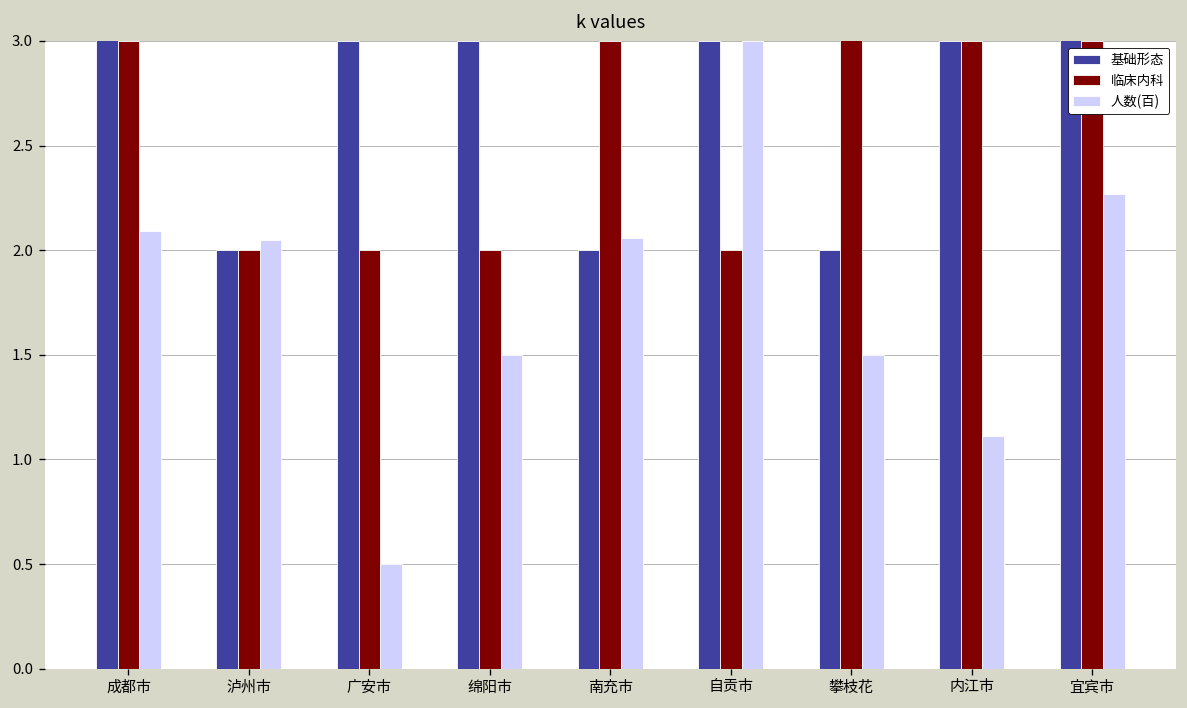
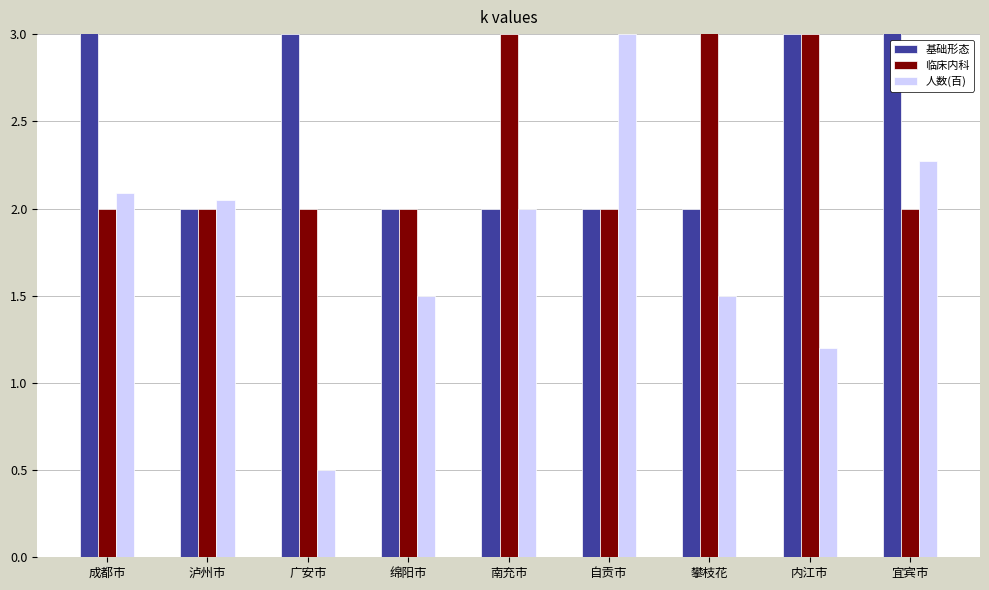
  {
    "基础形态": {
      "泸州市": 2,
      "广安市": 3,
-     "绵阳市": 3,
+     "绵阳市": 2,
      "南充市": 2,
-     "自贡市": 3,
+     "自贡市": 2,
      "攀枝花": 2,
      "内江市": 3
    },
    "临床内科": {
-     "成都市": 3,
+     "成都市": 2,
      "泸州市": 2,
      "广安市": 2,
      "绵阳市": 2,
      "南充市": 3,
      "自贡市": 2,
      "内江市": 3,
-     "宜宾市": 3
+     "宜宾市": 2
    },
    "人数(百)": {
      "成都市": 2.09,
      "泸州市": 2.05,
      "广安市": 0.50,
      "绵阳市": 1.50,
-     "南充市": 2.06,
+     "南充市": 2.00,
      "自贡市": 3.00,
      "攀枝花": 1.50,
-     "内江市": 1.11,
+     "内江市": 1.20,
      "宜宾市": 2.27
    }
  }
